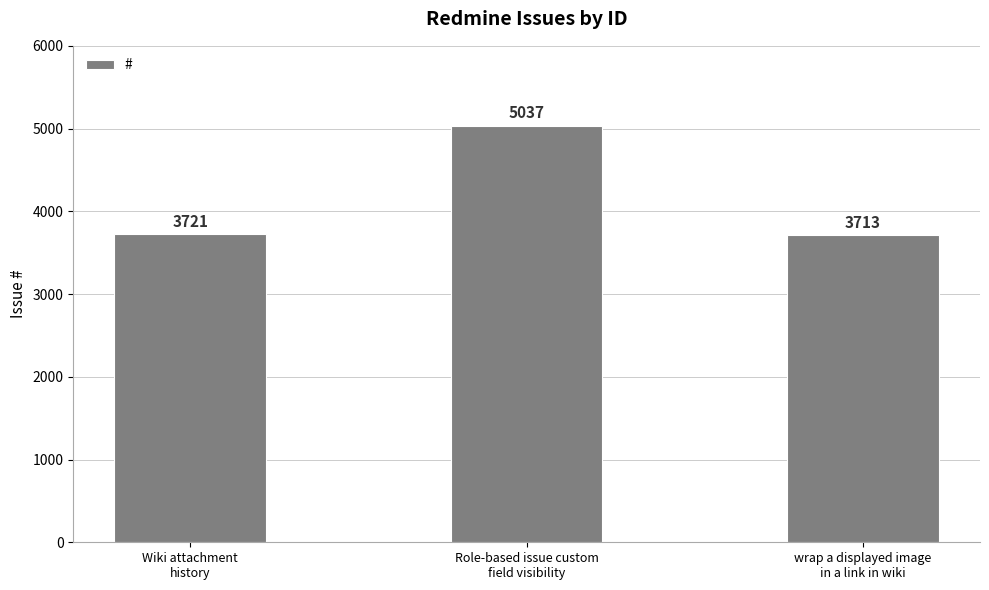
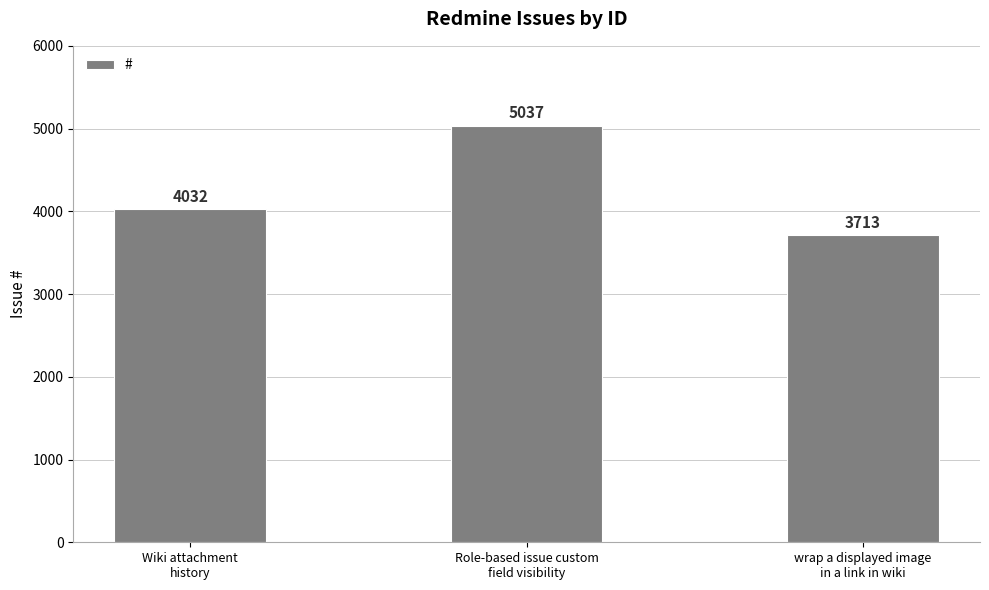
  {
-   "Wiki attachment history": 3721,
+   "Wiki attachment history": 4032,
    "Role-based issue custom field visibility": 5037,
    "wrap a displayed image in a link in wiki": 3713
  }
